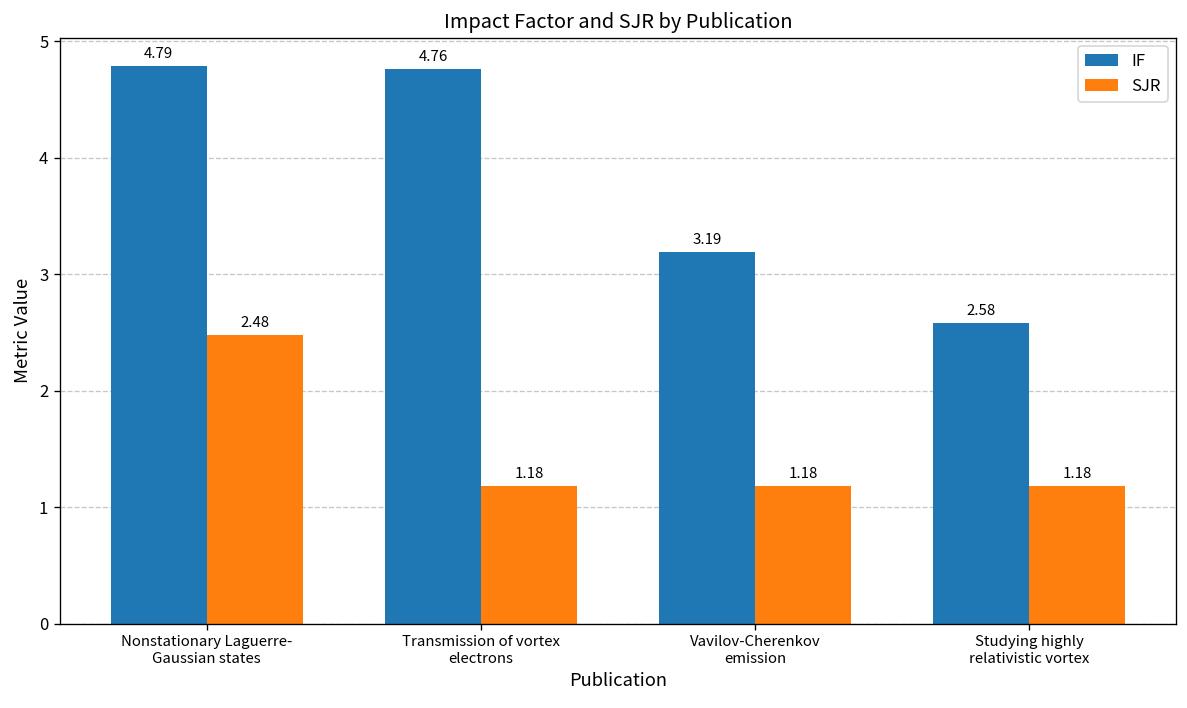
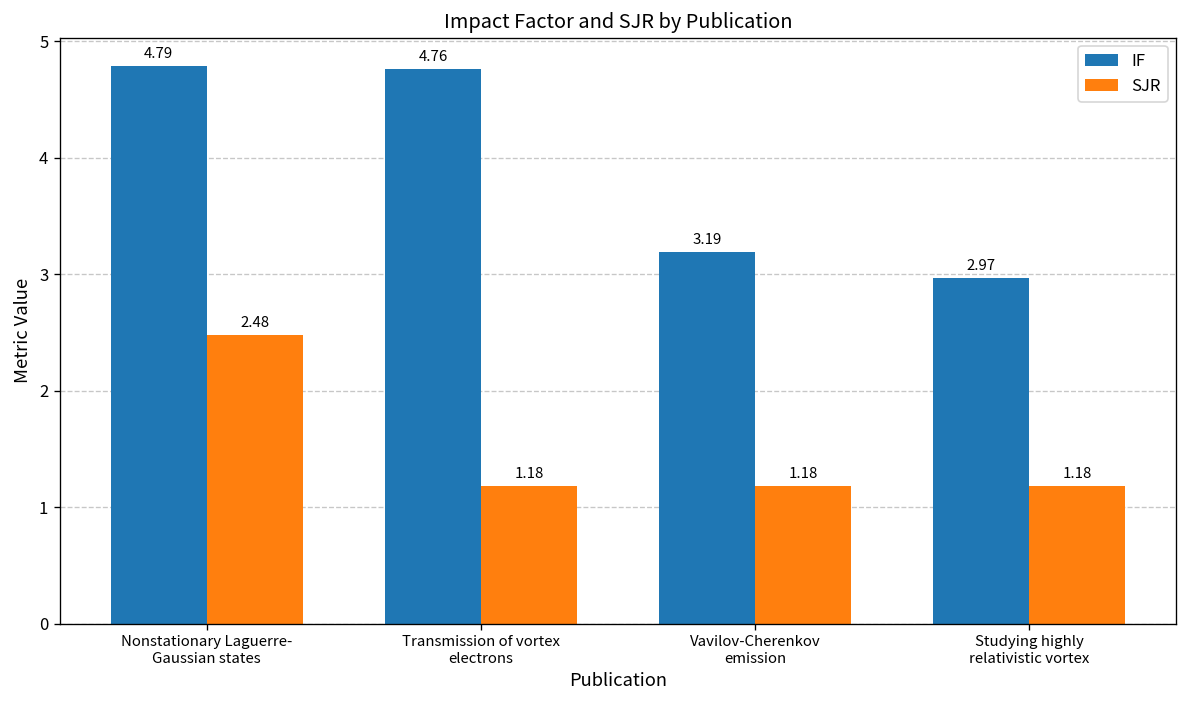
  {
    "IF": {
      "Nonstationary Laguerre- Gaussian states": 4.79,
      "Transmission of vortex electrons": 4.76,
      "Vavilov-Cherenkov emission": 3.19,
-     "Studying highly relativistic vortex": 2.58
+     "Studying highly relativistic vortex": 2.97
    },
    "SJR": {
      "Nonstationary Laguerre- Gaussian states": 2.48,
      "Transmission of vortex electrons": 1.18,
      "Vavilov-Cherenkov emission": 1.18,
      "Studying highly relativistic vortex": 1.18
    }
  }
